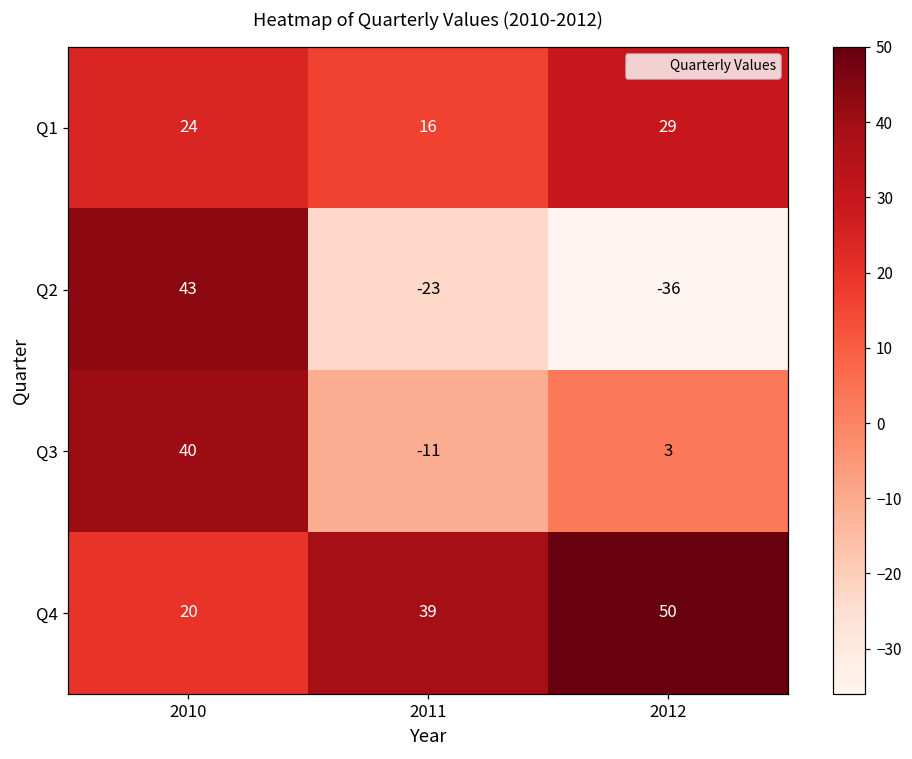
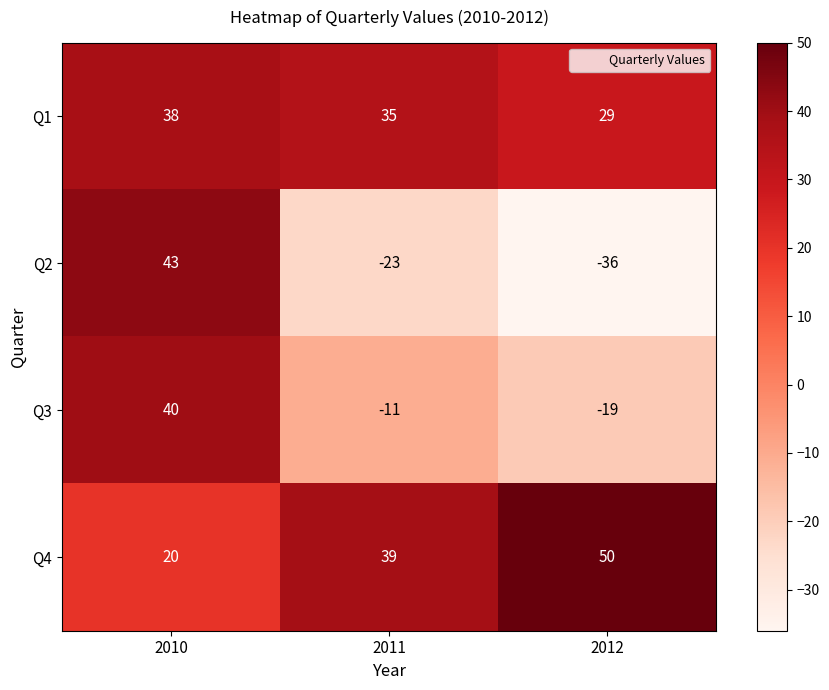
  {
    "Q1": {
-     "2010": 24,
-     "2011": 16,
+     "2010": 38,
+     "2011": 35,
      "2012": 29
    },
    "Q2": {
      "2010": 43,
      "2011": -23,
      "2012": -36
    },
    "Q3": {
      "2010": 40,
      "2011": -11,
-     "2012": 3
+     "2012": -19
    },
    "Q4": {
      "2010": 20,
      "2011": 39,
      "2012": 50
    }
  }
